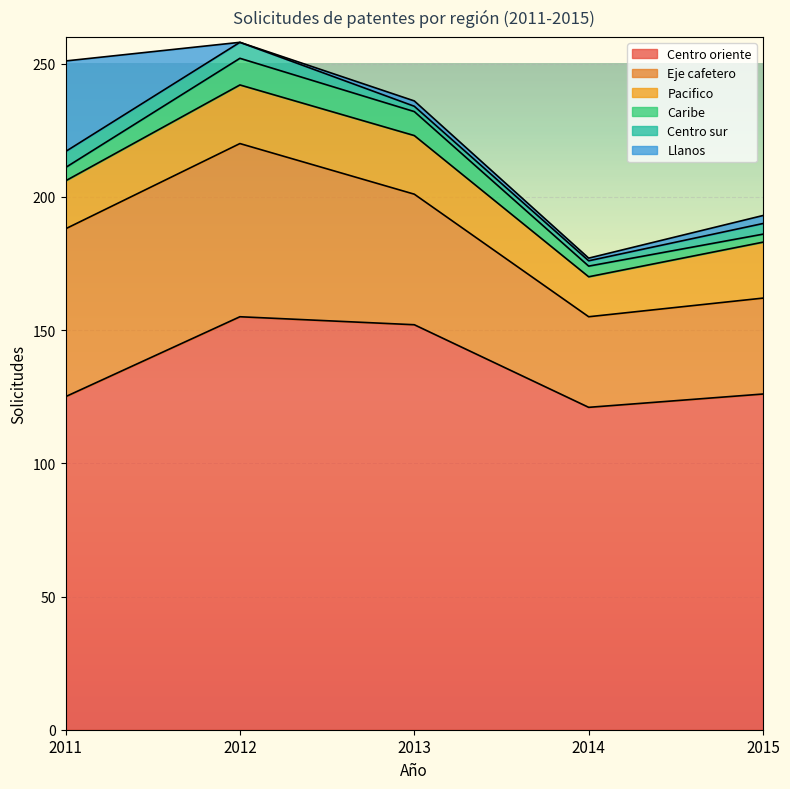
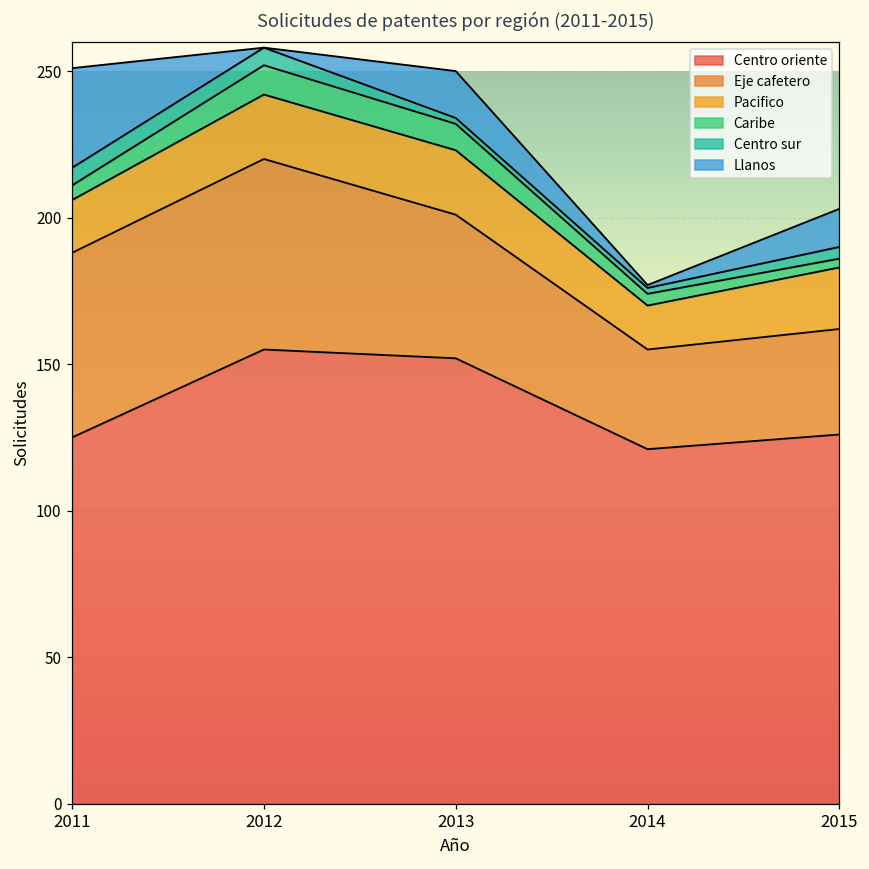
  {
    "Llanos": {
      "2011": 34,
-     "2013": 2,
+     "2013": 16,
      "2014": 1,
-     "2015": 3
+     "2015": 13
    }
  }
